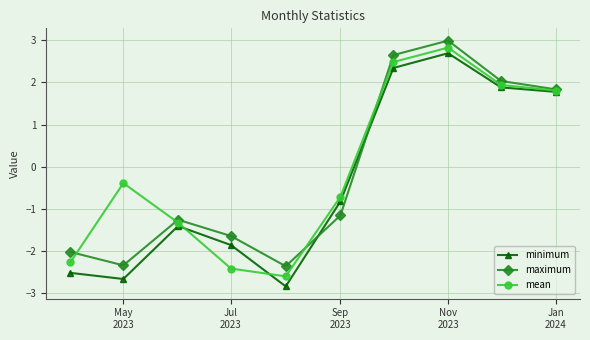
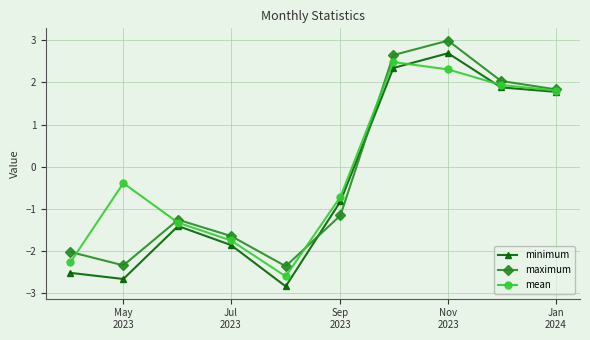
  {
    "minimum": {
      "May 2023": -2.7,
      "Jul 2023": -1.9,
      "Sep 2023": -0.8,
      "Nov 2023": 2.7
    },
    "maximum": {
      "May 2023": -2.3,
      "Jul 2023": -1.6,
      "Sep 2023": -1.2,
      "Nov 2023": 3.0
    },
    "mean": {
      "May 2023": -0.4,
-     "Jul 2023": -2.4,
+     "Jul 2023": -1.7,
      "Sep 2023": -0.7,
-     "Nov 2023": 2.8
+     "Nov 2023": 2.3
    }
  }
